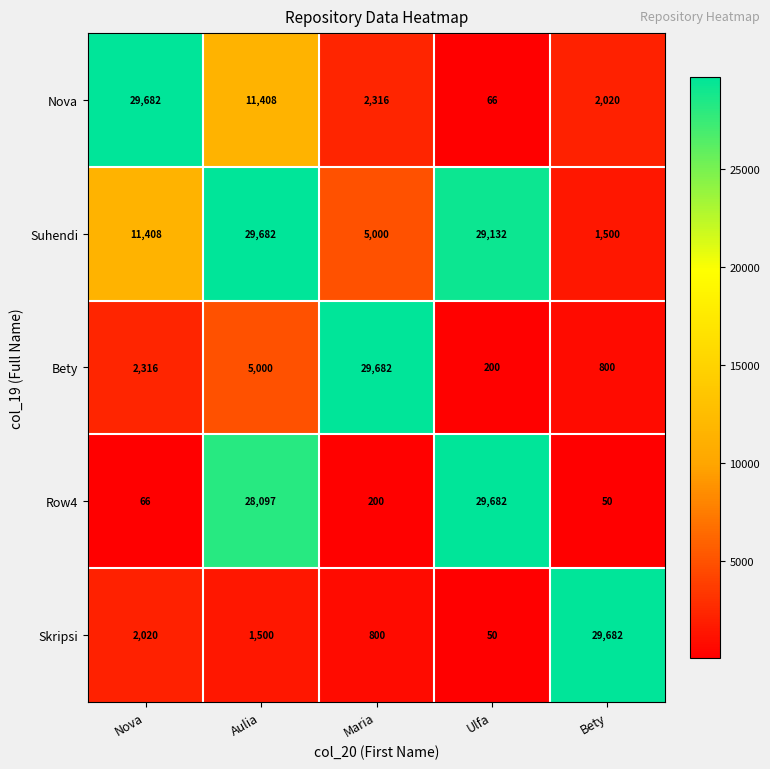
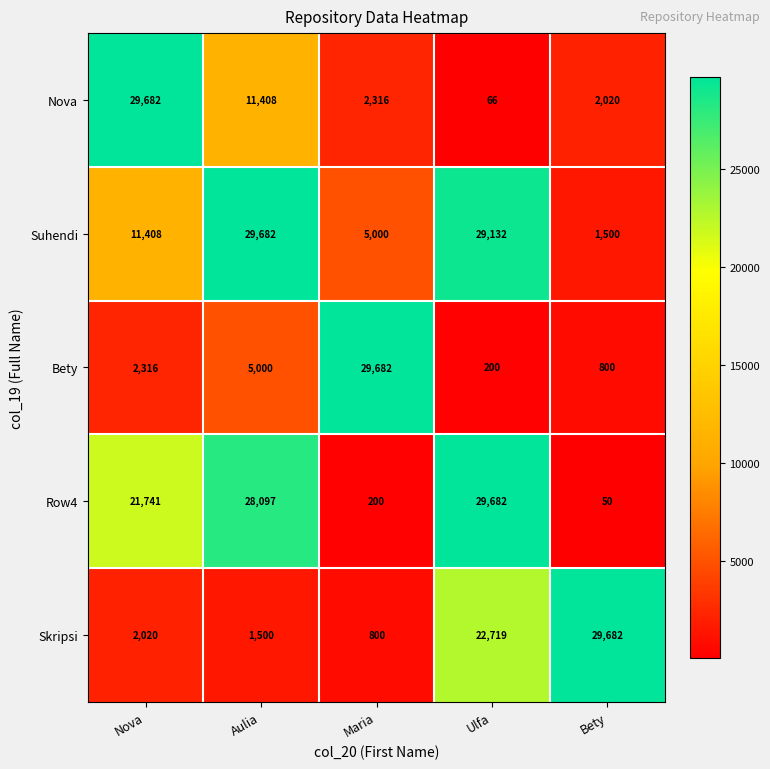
  {
    "Nova": {
      "Nova": "29,682",
      "Aulia": "11,408",
      "Maria": "2,316",
      "Ulfa": "66",
      "Bety": "2,020"
    },
    "Suhendi": {
      "Nova": "11,408",
      "Aulia": "29,682",
      "Maria": "5,000",
      "Ulfa": "29,132",
      "Bety": "1,500"
    },
    "Bety": {
      "Nova": "2,316",
      "Aulia": "5,000",
      "Maria": "29,682",
      "Ulfa": "200",
      "Bety": "800"
    },
    "Row4": {
-     "Nova": "66",
+     "Nova": "21,741",
      "Aulia": "28,097",
      "Maria": "200",
      "Ulfa": "29,682",
      "Bety": "50"
    },
    "Skripsi": {
      "Nova": "2,020",
      "Aulia": "1,500",
      "Maria": "800",
-     "Ulfa": "50",
+     "Ulfa": "22,719",
      "Bety": "29,682"
    }
  }
